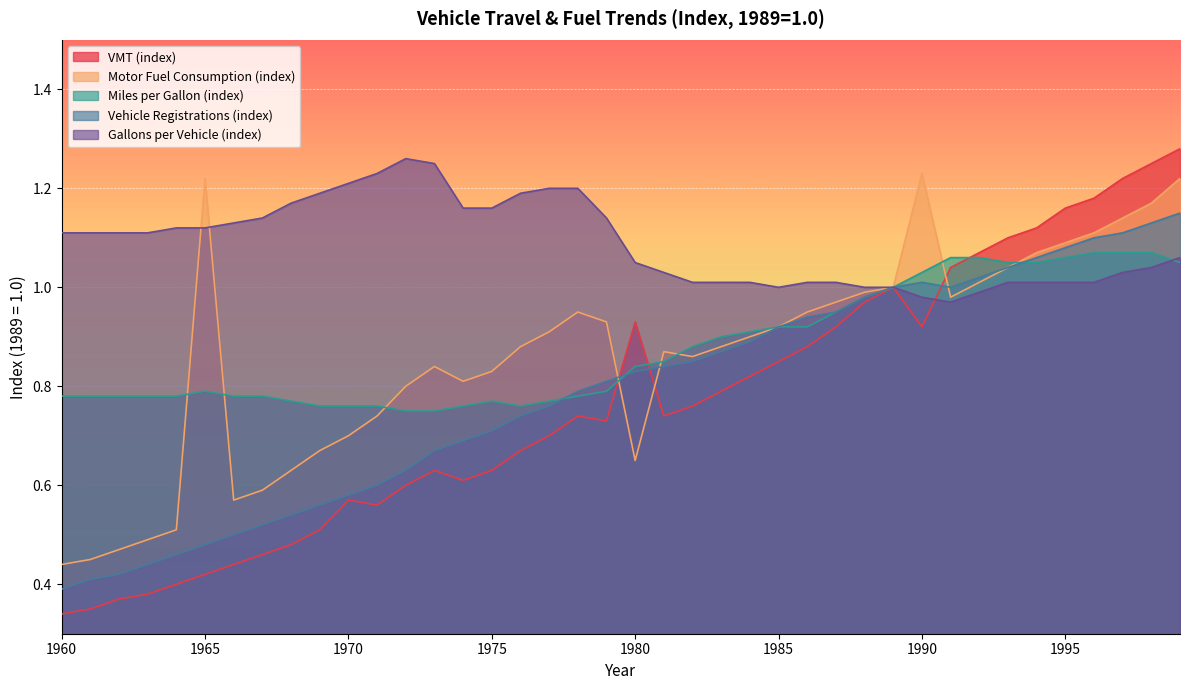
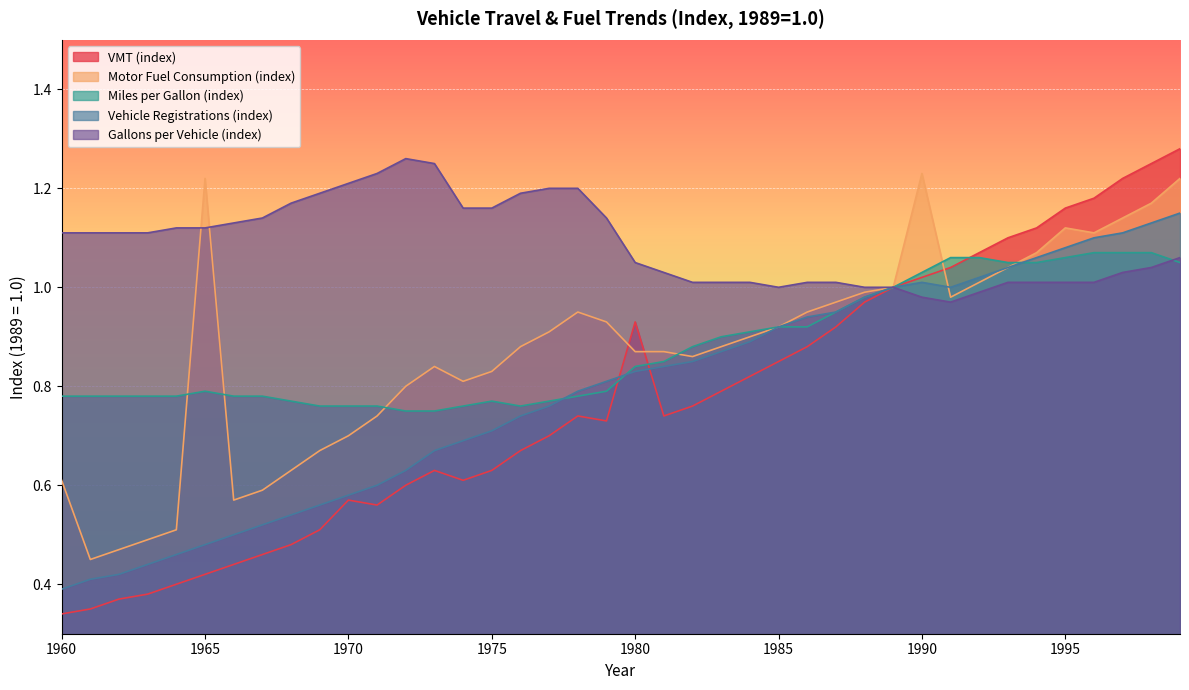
  {
    "VMT (index)": {
      "1960": 0.34,
      "1965": 0.42,
      "1970": 0.57,
      "1975": 0.63,
      "1980": 0.93,
      "1985": 0.85,
-     "1990": 0.92,
+     "1990": 1.02,
      "1995": 1.16
    },
    "Motor Fuel Consumption (index)": {
-     "1960": 0.44,
+     "1960": 0.61,
      "1965": 1.22,
      "1970": 0.70,
      "1975": 0.83,
-     "1980": 0.65,
+     "1980": 0.87,
      "1990": 1.23,
-     "1995": 1.09
+     "1995": 1.12
    }
  }
